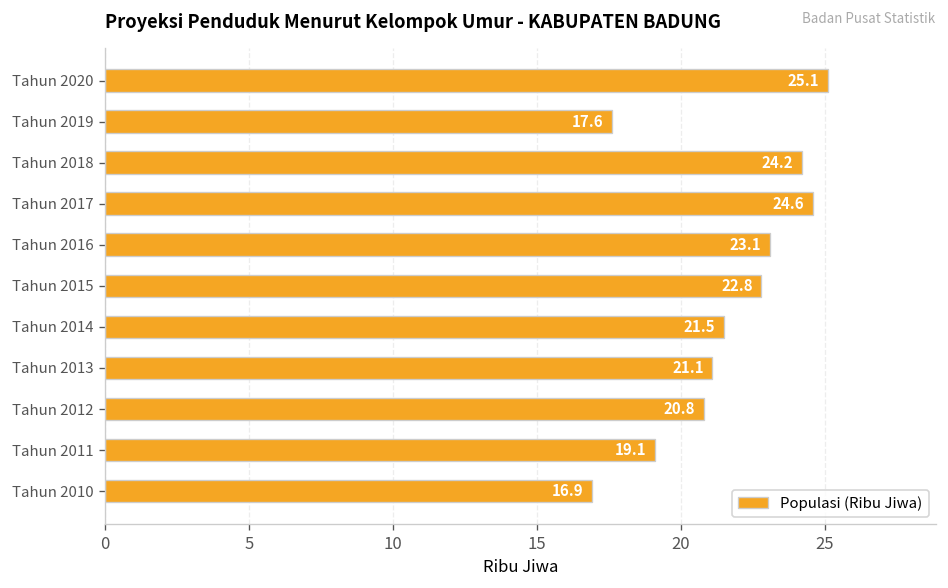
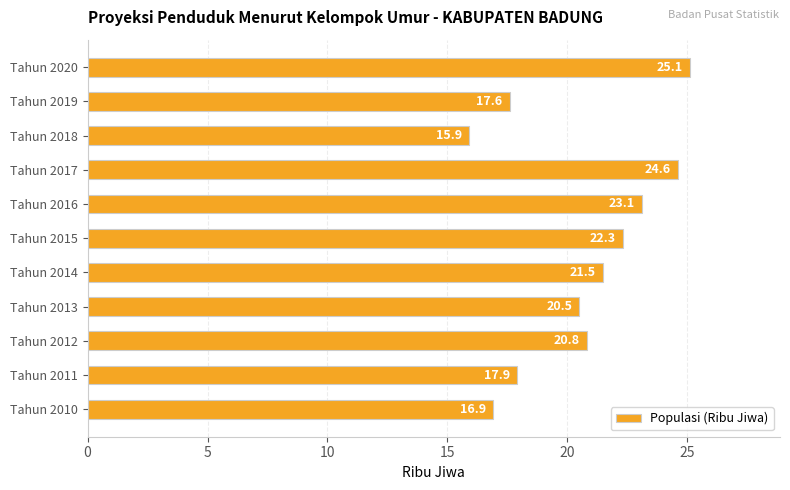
  {
    "Tahun 2020": 25.1,
    "Tahun 2019": 17.6,
-   "Tahun 2018": 24.2,
+   "Tahun 2018": 15.9,
    "Tahun 2017": 24.6,
    "Tahun 2016": 23.1,
-   "Tahun 2015": 22.8,
+   "Tahun 2015": 22.3,
    "Tahun 2014": 21.5,
-   "Tahun 2013": 21.1,
+   "Tahun 2013": 20.5,
    "Tahun 2012": 20.8,
-   "Tahun 2011": 19.1,
+   "Tahun 2011": 17.9,
    "Tahun 2010": 16.9
  }
